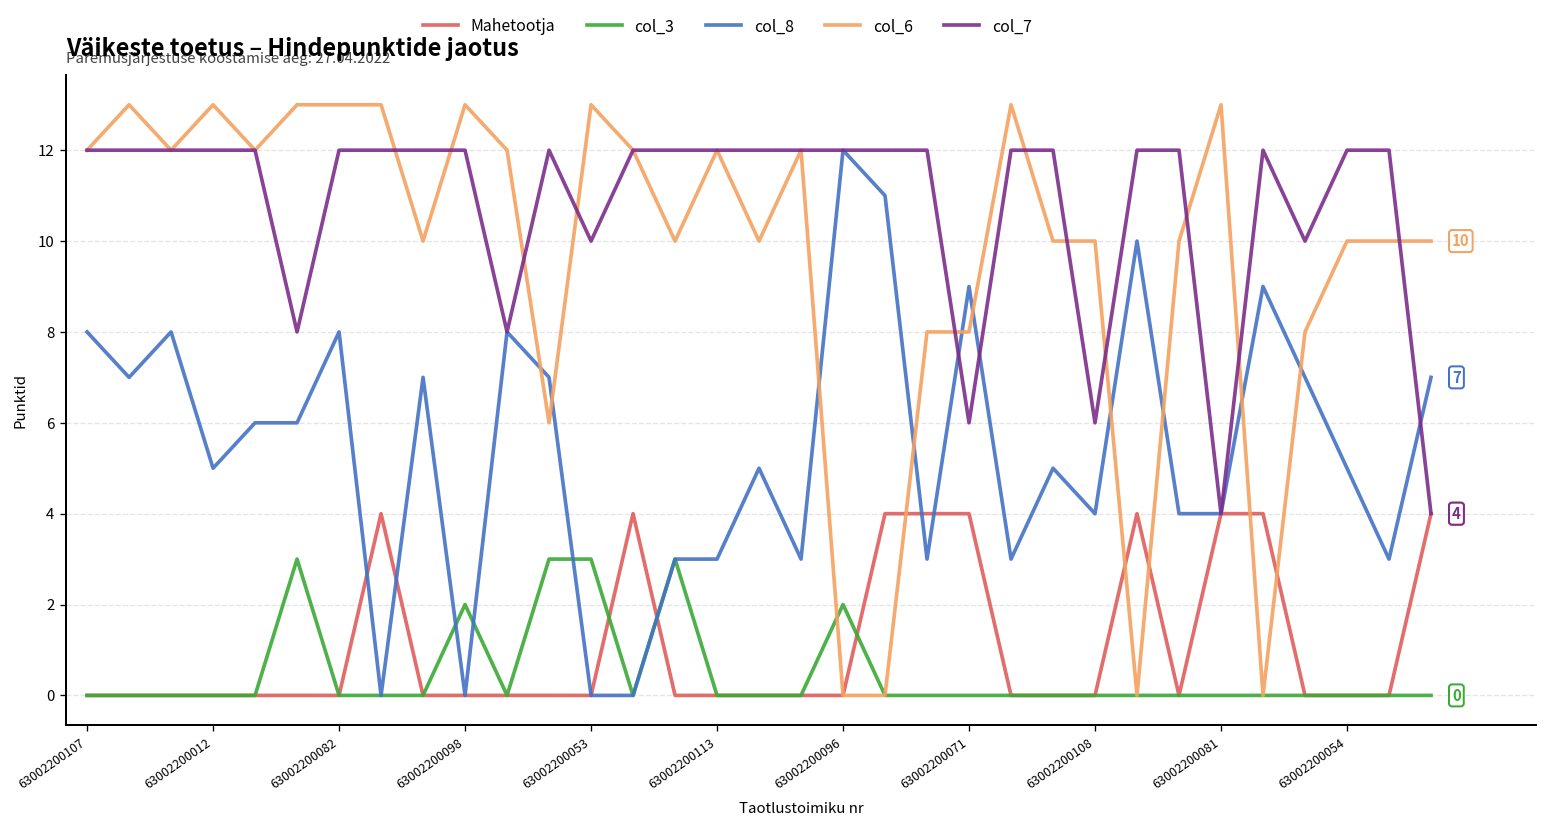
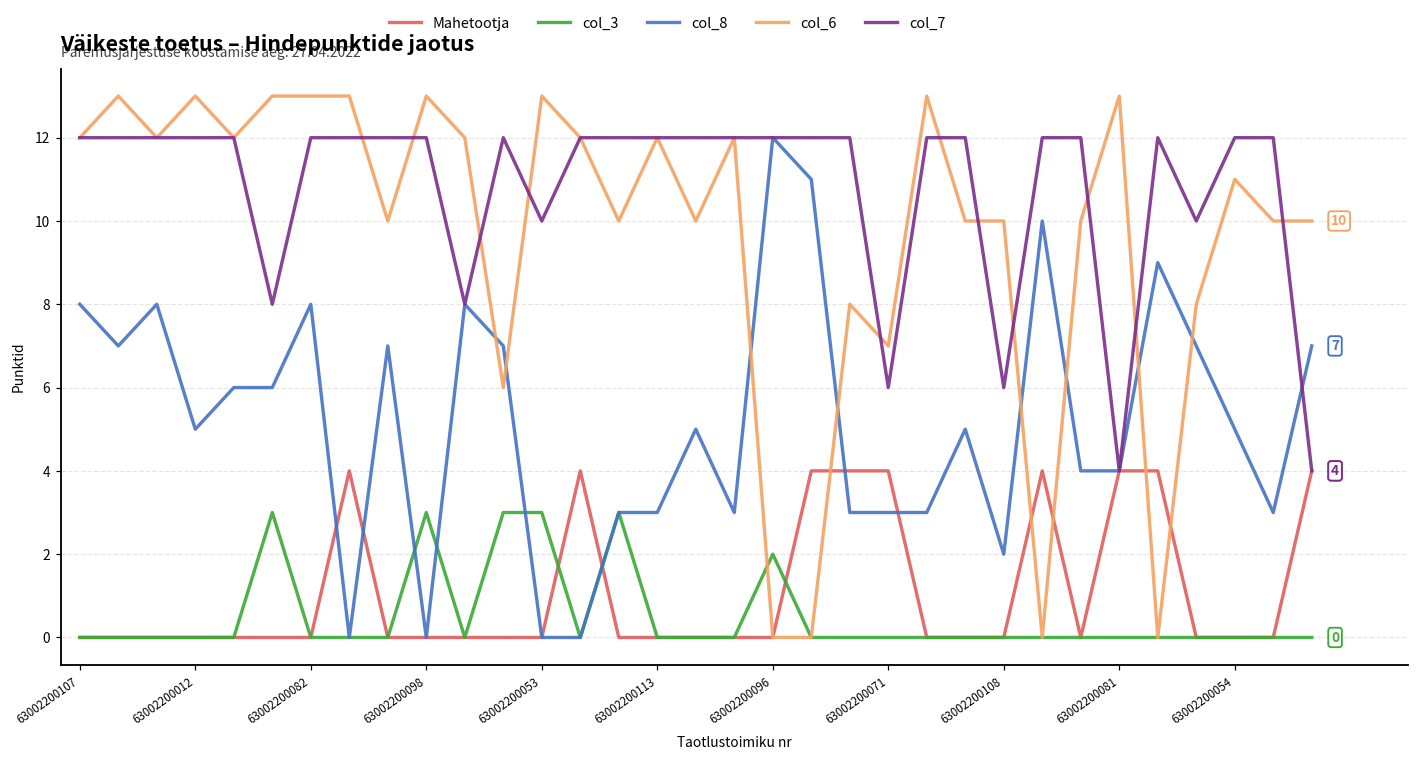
  {
    "Mahetootja": {
      "63002200071": 4
    },
    "col_3": {
-     "63002200098": 2,
+     "63002200098": 3,
      "63002200053": 3,
      "63002200096": 2,
      "63002200071": 0,
      "63002200081": 0
    },
    "col_8": {
      "63002200107": 8,
      "63002200012": 5,
      "63002200082": 8,
      "63002200113": 3,
-     "63002200071": 9,
-     "63002200108": 4,
+     "63002200071": 3,
+     "63002200108": 2,
      "63002200054": 5
    },
    "col_6": {
      "63002200012": 13,
      "63002200082": 13,
      "63002200098": 13,
      "63002200053": 13,
-     "63002200071": 8,
+     "63002200071": 7,
      "63002200108": 10,
      "63002200081": 13,
-     "63002200054": 10
+     "63002200054": 11
    },
    "col_7": {
      "63002200012": 12,
      "63002200082": 12,
      "63002200098": 12,
      "63002200053": 10,
      "63002200071": 6,
      "63002200108": 6,
      "63002200054": 12
    }
  }
